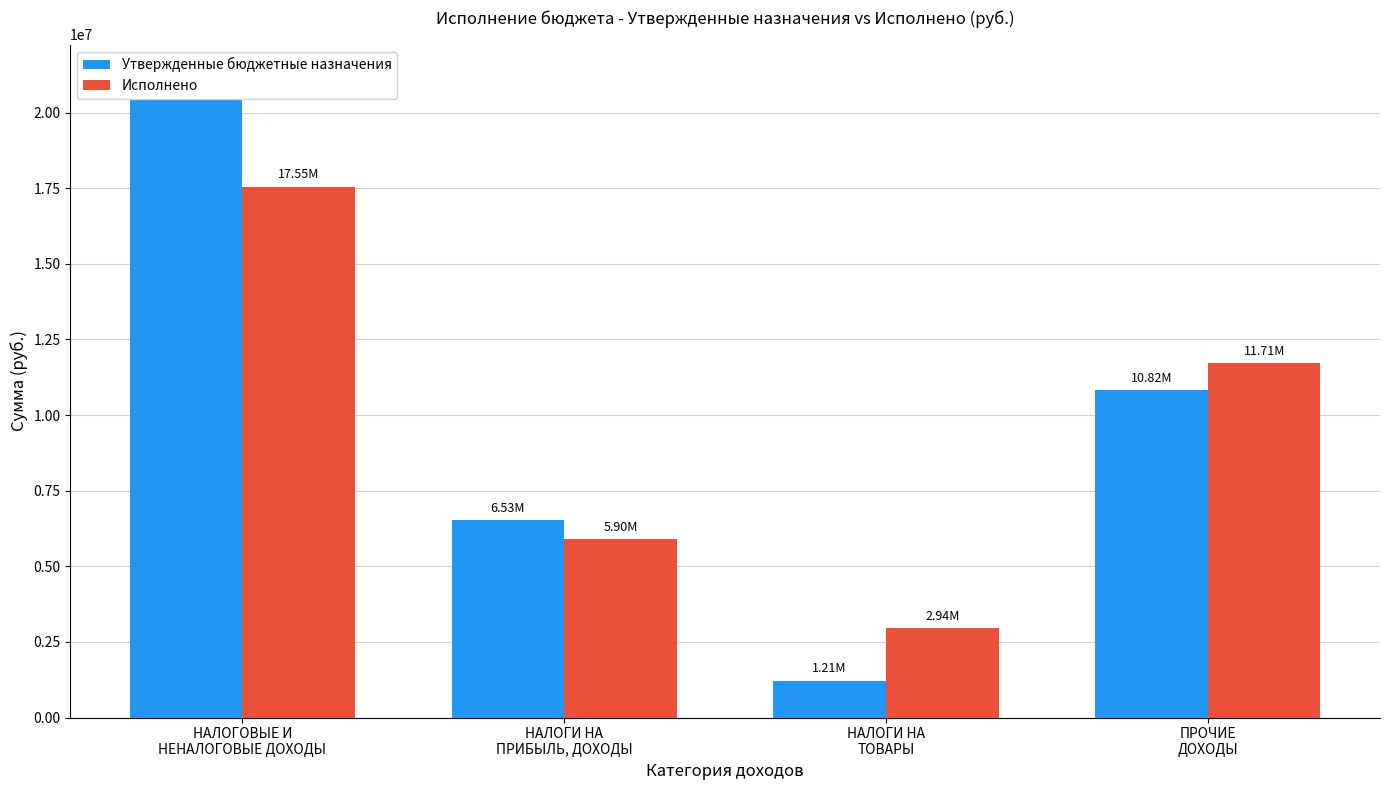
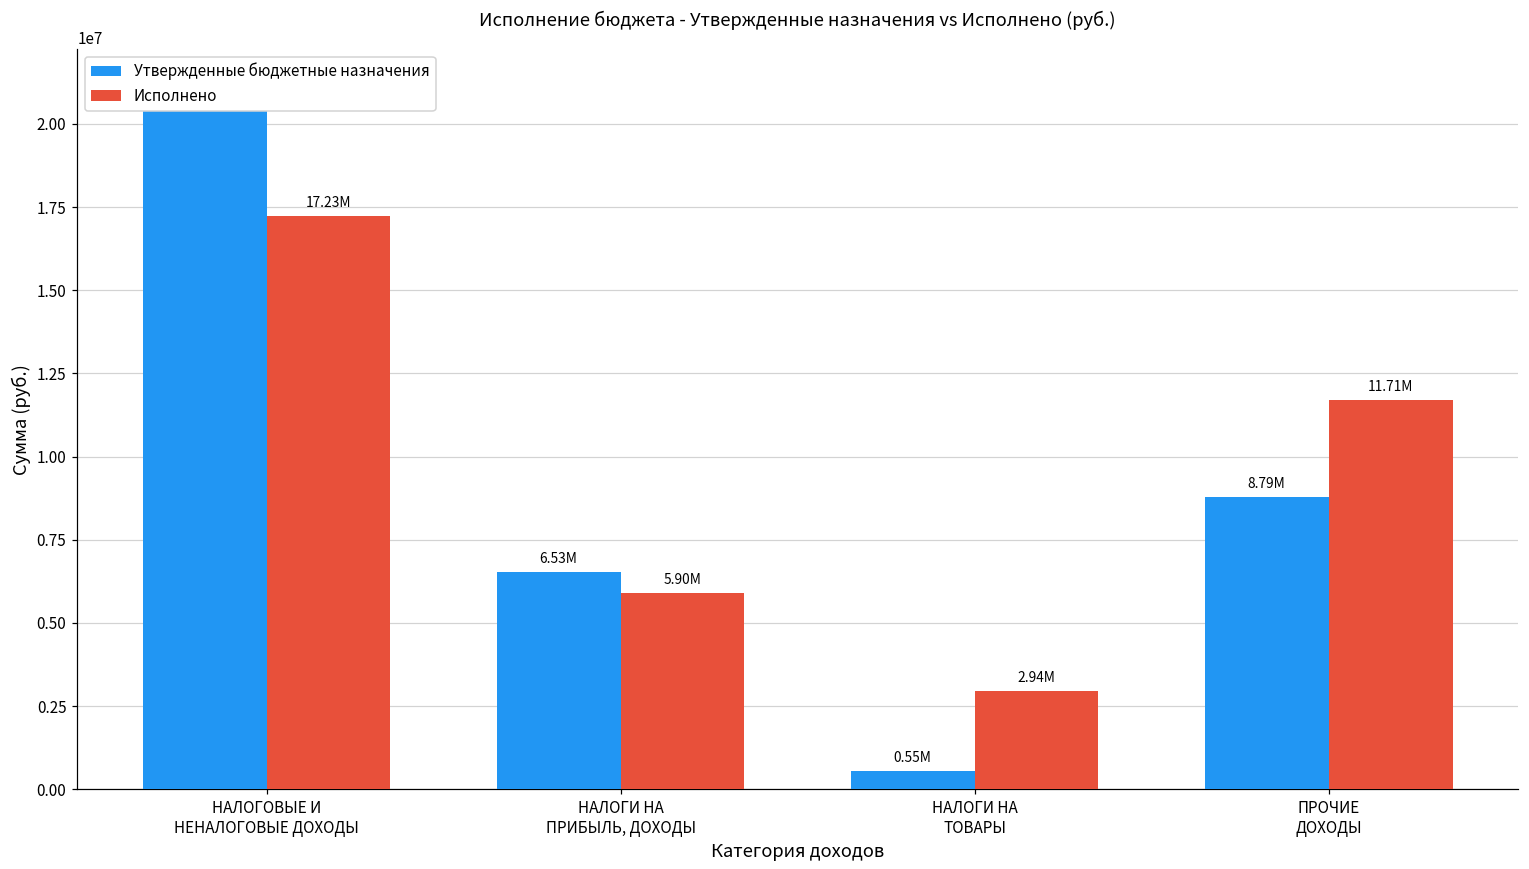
  {
    "Утвержденные бюджетные назначения": {
      "НАЛОГИ НА ПРИБЫЛЬ, ДОХОДЫ": "6.53M",
-     "НАЛОГИ НА ТОВАРЫ": "1.21M",
-     "ПРОЧИЕ ДОХОДЫ": "10.82M"
+     "НАЛОГИ НА ТОВАРЫ": "0.55M",
+     "ПРОЧИЕ ДОХОДЫ": "8.79M"
    },
    "Исполнено": {
-     "НАЛОГОВЫЕ И НЕНАЛОГОВЫЕ ДОХОДЫ": "17.55M",
+     "НАЛОГОВЫЕ И НЕНАЛОГОВЫЕ ДОХОДЫ": "17.23M",
      "НАЛОГИ НА ПРИБЫЛЬ, ДОХОДЫ": "5.90M",
      "НАЛОГИ НА ТОВАРЫ": "2.94M",
      "ПРОЧИЕ ДОХОДЫ": "11.71M"
    }
  }
